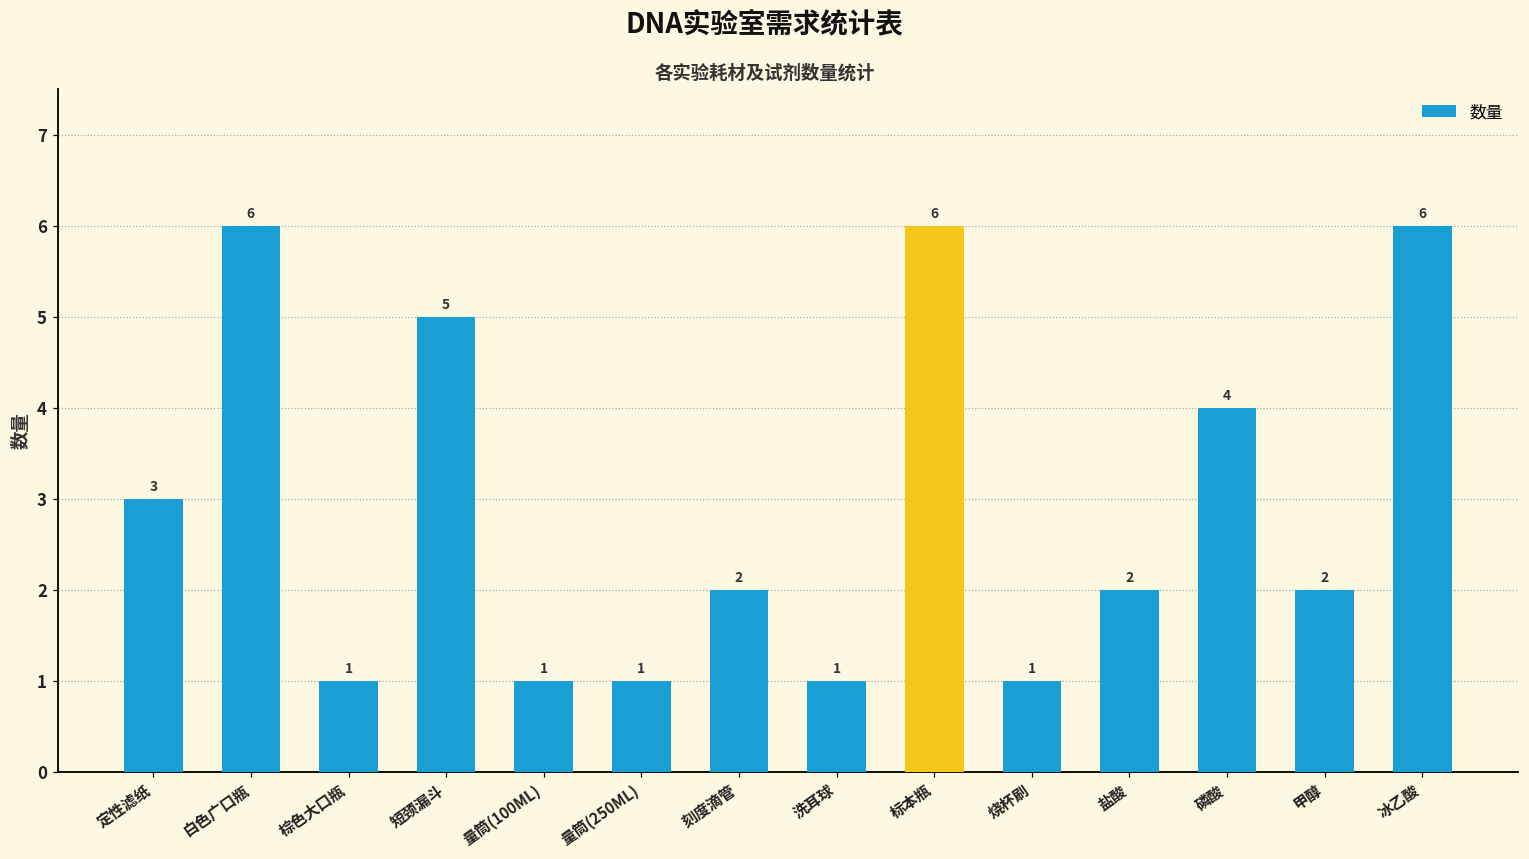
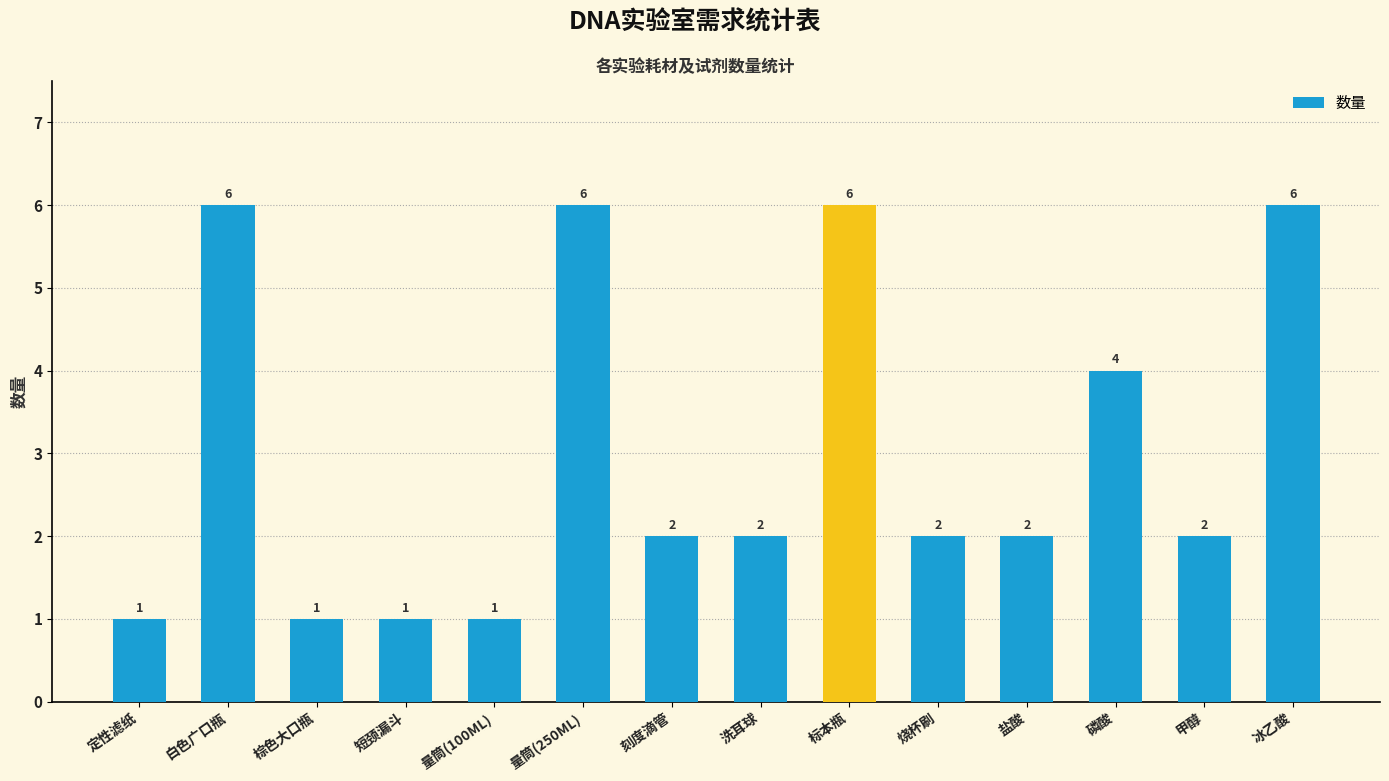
  {
-   "定性滤纸": 3,
+   "定性滤纸": 1,
    "白色广口瓶": 6,
    "棕色大口瓶": 1,
-   "短颈漏斗": 5,
+   "短颈漏斗": 1,
    "量筒(100ML)": 1,
-   "量筒(250ML)": 1,
+   "量筒(250ML)": 6,
    "刻度滴管": 2,
-   "洗耳球": 1,
+   "洗耳球": 2,
    "标本瓶": 6,
-   "烧杯刷": 1,
+   "烧杯刷": 2,
    "盐酸": 2,
    "磷酸": 4,
    "甲醇": 2,
    "冰乙酸": 6
  }
